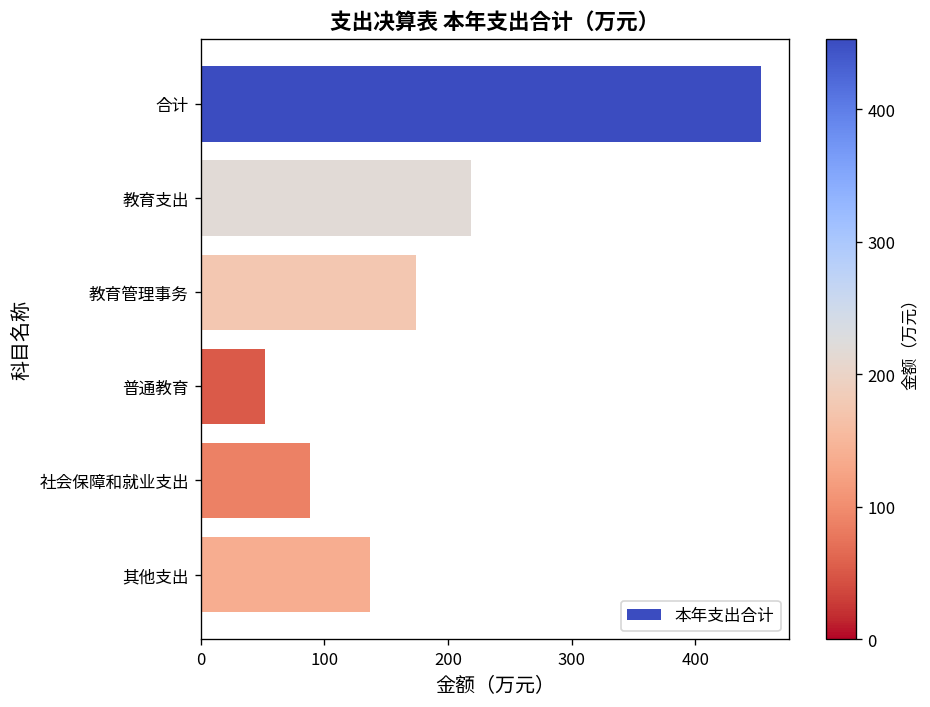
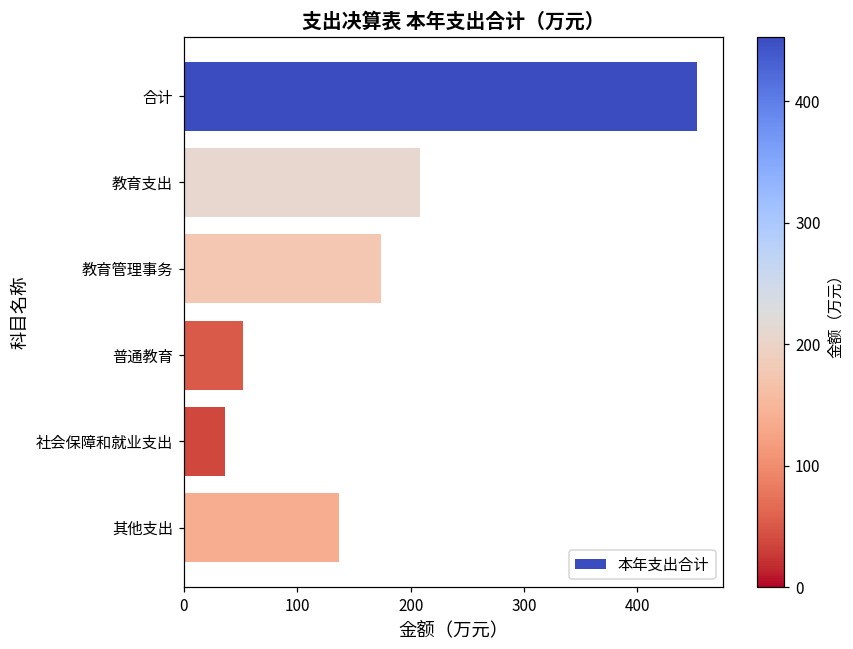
  {
    "合计": 453,
-   "教育支出": 219,
+   "教育支出": 208,
    "教育管理事务": 174,
    "普通教育": 52,
-   "社会保障和就业支出": 88,
+   "社会保障和就业支出": 37,
    "其他支出": 137
  }
